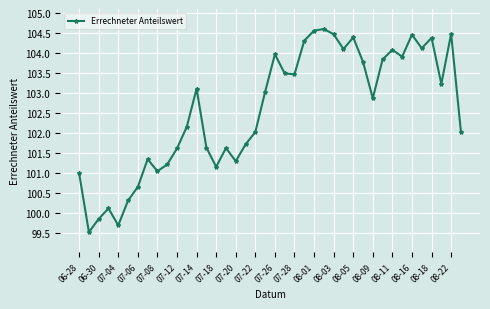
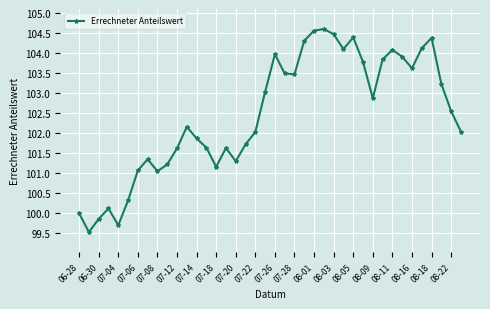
  {
-   "06-28": 101,
+   "06-28": 100,
    "06-30": 99.9,
    "07-04": 99.7,
-   "07-06": 100.7,
+   "07-06": 101.1,
    "07-08": 101.1,
    "07-12": 101.6,
-   "07-14": 103.1,
+   "07-14": 101.9,
    "07-18": 101.2,
    "07-20": 101.3,
    "07-22": 102.0,
    "07-26": 104.0,
    "07-28": 103.5,
    "08-01": 104.6,
    "08-03": 104.5,
    "08-05": 104.4,
    "08-09": 102.9,
    "08-11": 104.1,
-   "08-16": 104.5,
+   "08-16": 103.6,
    "08-18": 104.4,
-   "08-22": 104.5
+   "08-22": 102.6
  }
